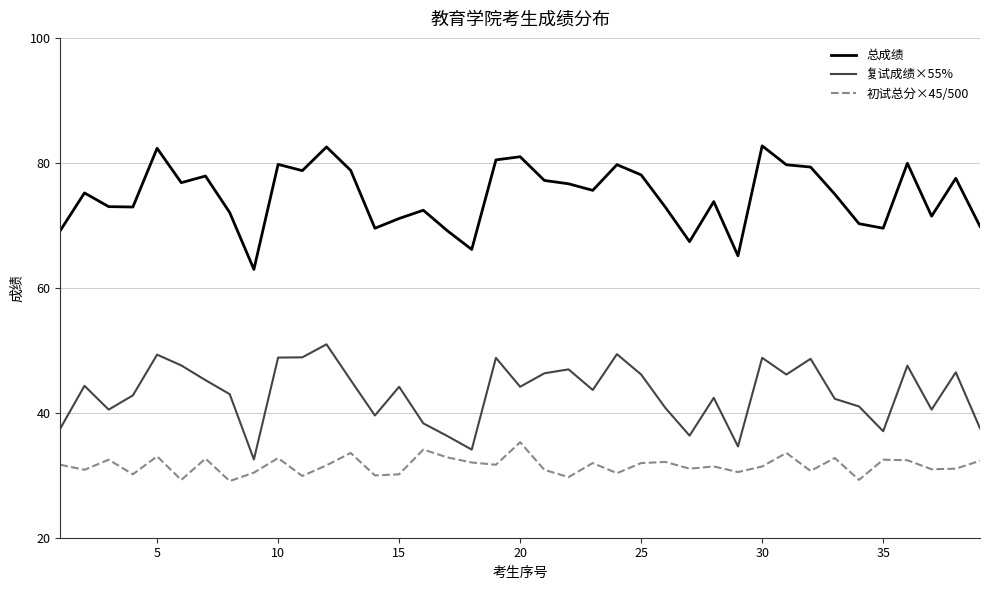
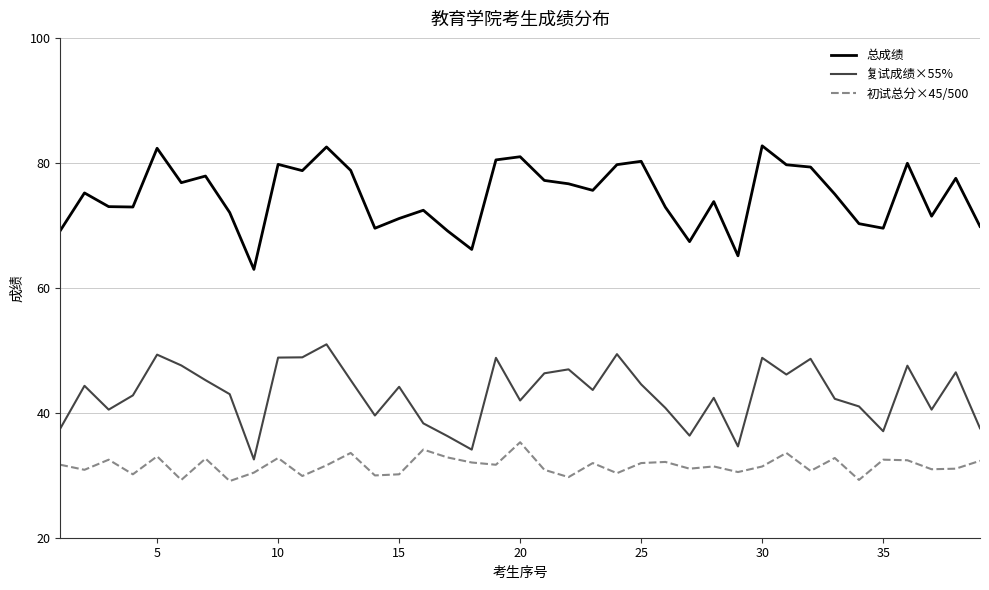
  {
    "总成绩": {
      "5": 82,
      "10": 80,
      "15": 71,
      "20": 81,
-     "25": 78,
+     "25": 80,
      "30": 83,
      "35": 70
    },
    "复试成绩×55%": {
      "5": 49,
      "10": 49,
      "15": 44,
-     "20": 44,
-     "25": 46,
+     "20": 42,
+     "25": 45,
      "30": 49,
      "35": 37
    },
    "初试总分×45/500": {
      "5": 33,
      "10": 33,
      "15": 30,
      "20": 35,
      "25": 32,
      "30": 31,
      "35": 32
    }
  }
